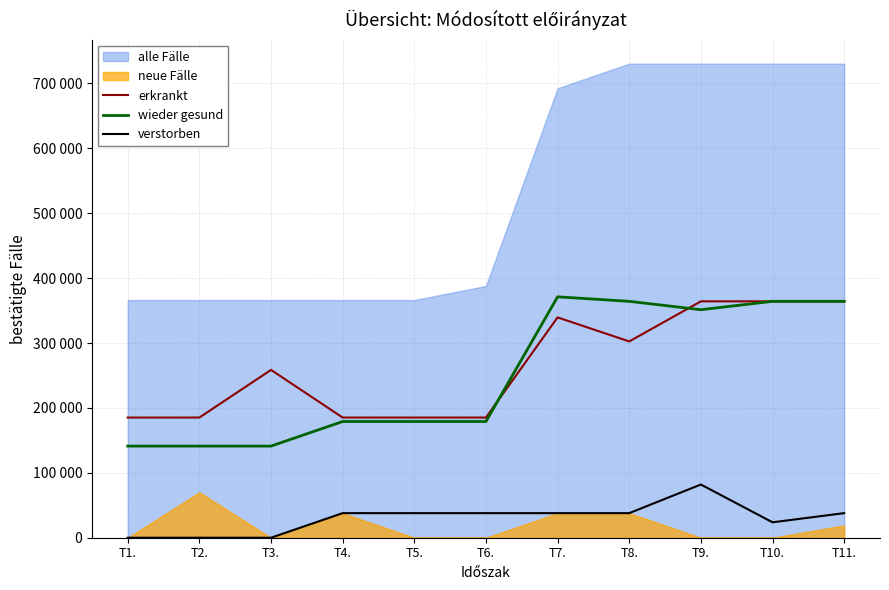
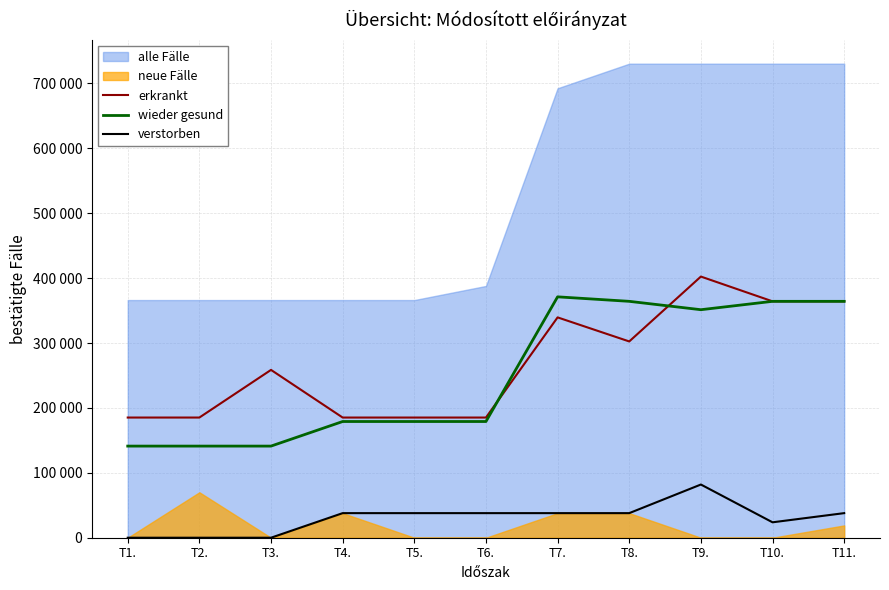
  {
    "erkrankt": {
      "T1.": 190000,
      "T2.": 190000,
      "T3.": 260000,
      "T4.": 190000,
      "T5.": 190000,
      "T6.": 190000,
      "T7.": 340000,
      "T8.": 300000,
-     "T9.": 360000
+     "T9.": 400000
    },
    "wieder gesund": {
      "T1.": 140000,
      "T2.": 140000,
      "T3.": 140000,
      "T4.": 180000,
      "T5.": 180000,
      "T6.": 180000,
      "T7.": 370000,
      "T8.": 360000,
      "T9.": 350000
    },
    "verstorben": {
      "T2.": 0,
      "T5.": 40000,
      "T6.": 40000,
      "T9.": 80000,
      "T10.": 20000,
      "T11.": 40000
    }
  }
